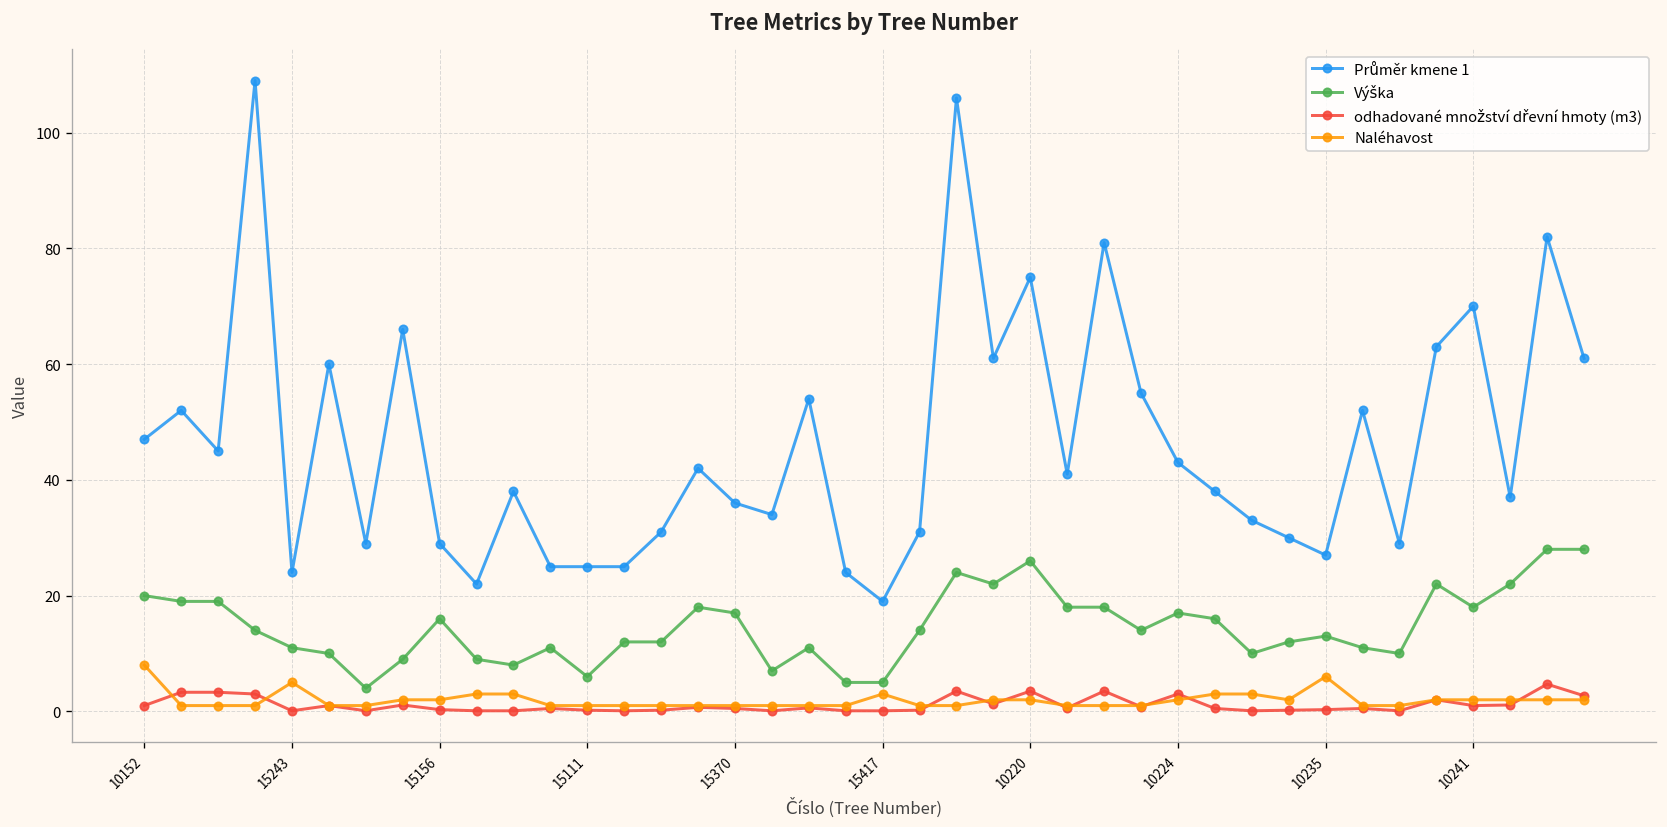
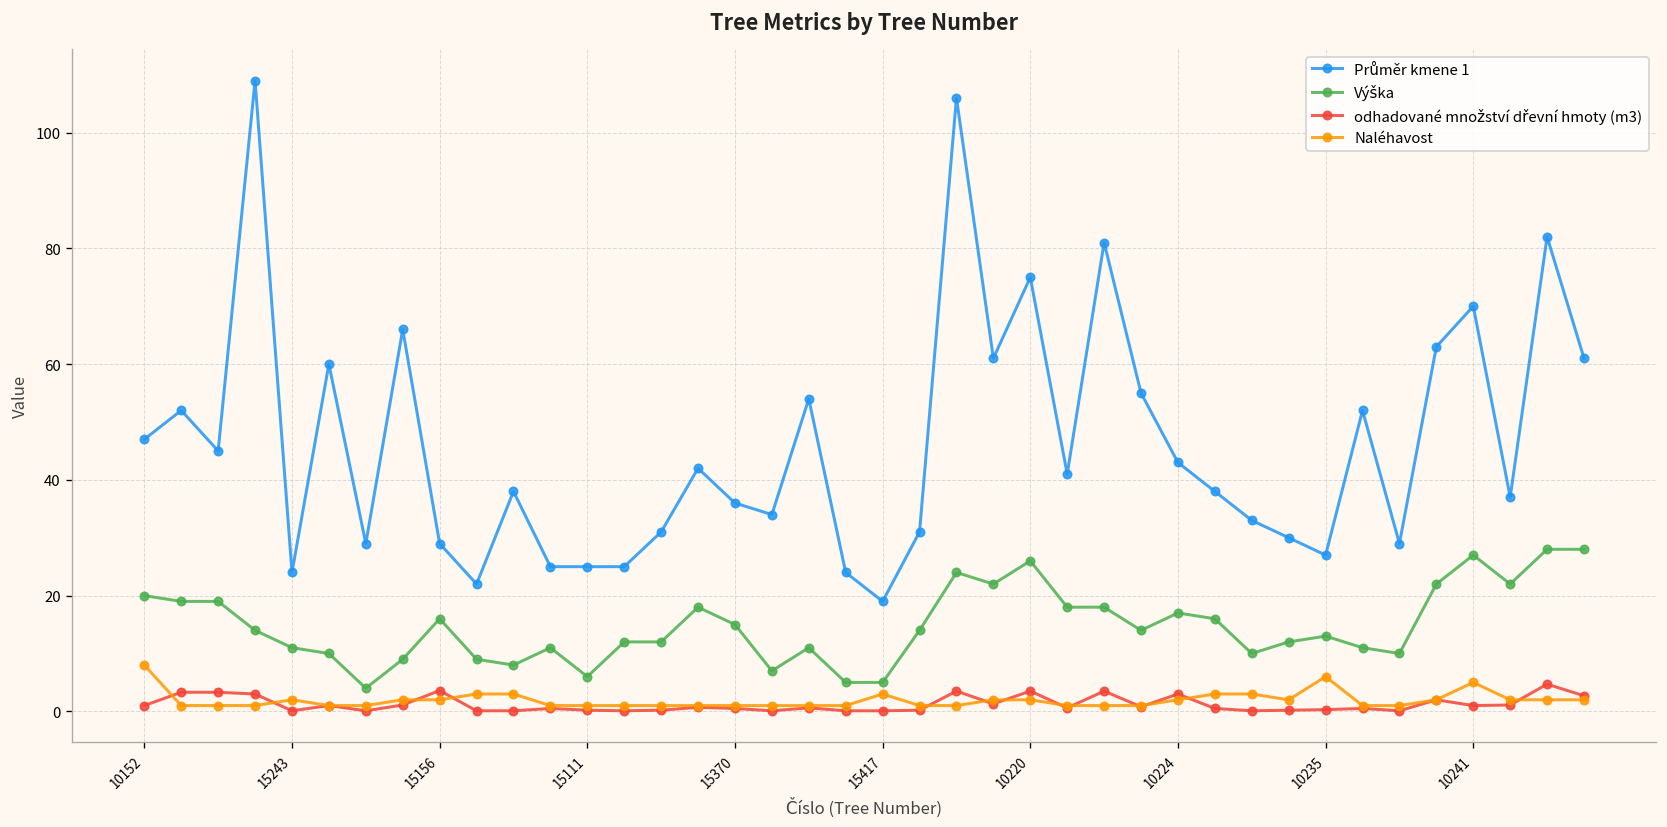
  {
    "Průměr kmene 1": {
      "10152": 47,
      "15243": 24,
      "15156": 29,
      "15111": 25,
      "15370": 36,
      "15417": 19,
      "10220": 75,
      "10224": 43,
      "10235": 27,
      "10241": 70
    },
    "Výška": {
      "10152": 20,
      "15243": 11,
      "15156": 16,
      "15111": 6,
-     "15370": 17,
+     "15370": 15,
      "15417": 5,
      "10220": 26,
      "10224": 17,
      "10235": 13,
-     "10241": 18
+     "10241": 27
    },
    "odhadované množství dřevní hmoty (m3)": {
      "10152": 1,
      "15243": 0,
-     "15156": 0,
+     "15156": 4,
      "15111": 0,
      "15417": 0,
      "10220": 4,
      "10224": 3,
      "10235": 0,
      "10241": 1
    },
    "Naléhavost": {
      "10152": 8,
-     "15243": 5,
+     "15243": 2,
      "15156": 2,
      "15111": 1,
      "15417": 3,
      "10220": 2,
      "10224": 2,
      "10235": 6,
-     "10241": 2
+     "10241": 5
    }
  }
